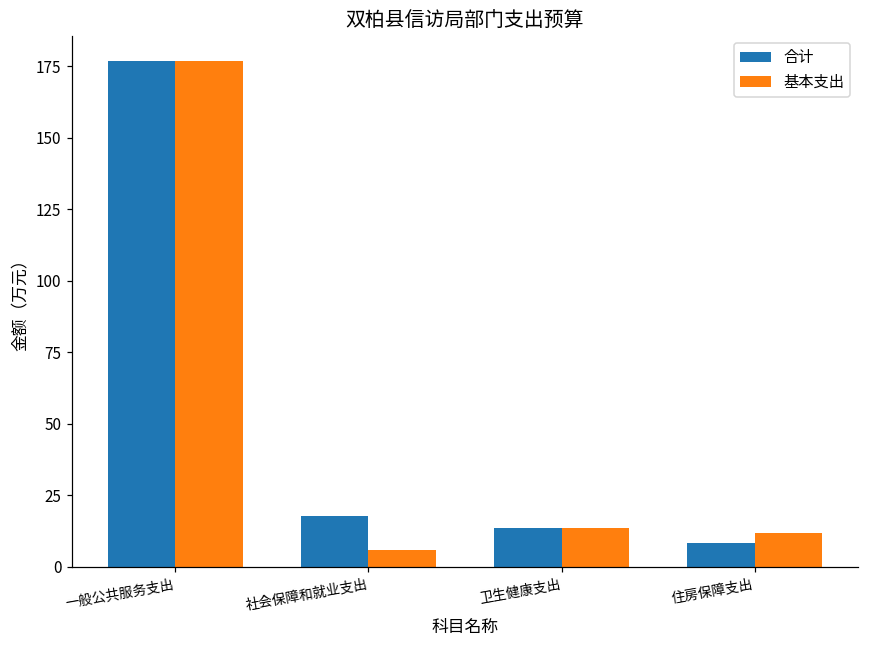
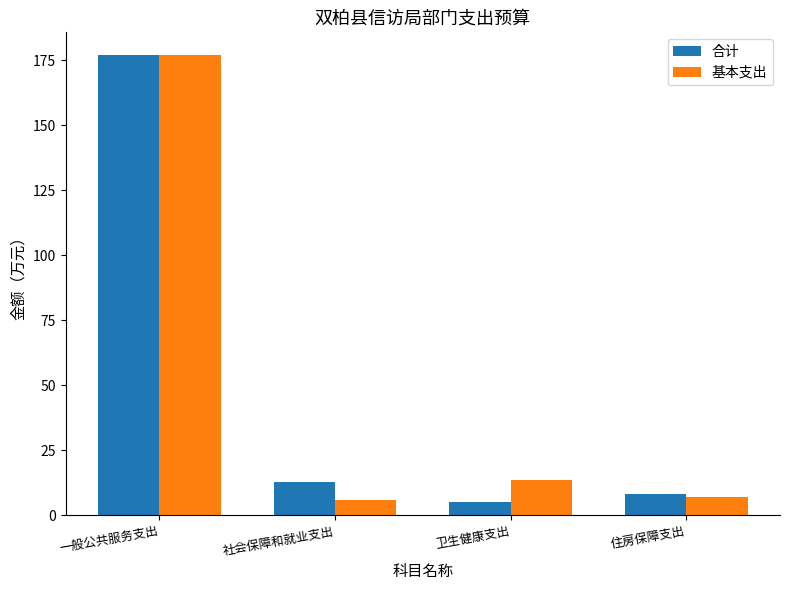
  {
    "合计": {
      "一般公共服务支出": 177,
-     "社会保障和就业支出": 18,
-     "卫生健康支出": 14,
+     "社会保障和就业支出": 13,
+     "卫生健康支出": 5,
      "住房保障支出": 8
    },
    "基本支出": {
      "一般公共服务支出": 177,
      "社会保障和就业支出": 6,
      "卫生健康支出": 14,
-     "住房保障支出": 12
+     "住房保障支出": 7
    }
  }
